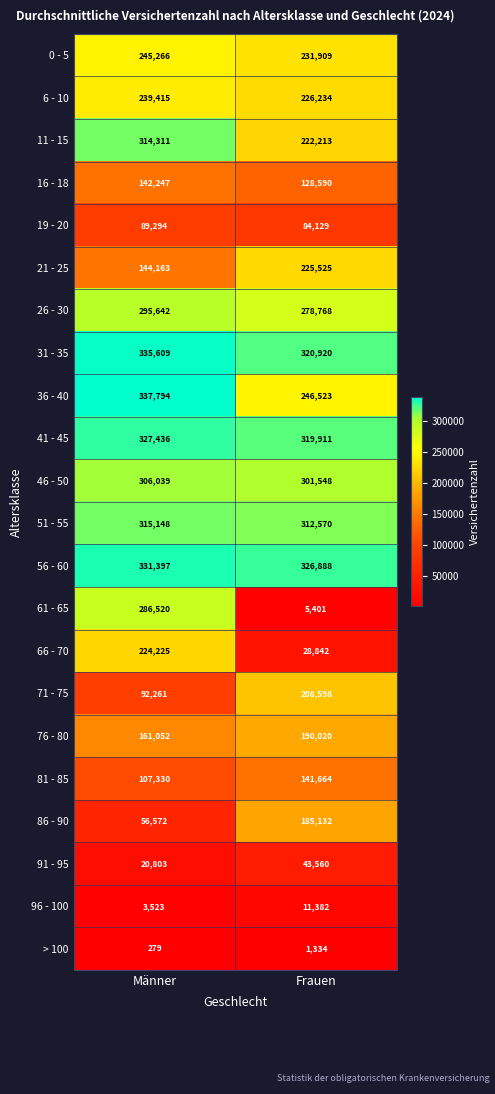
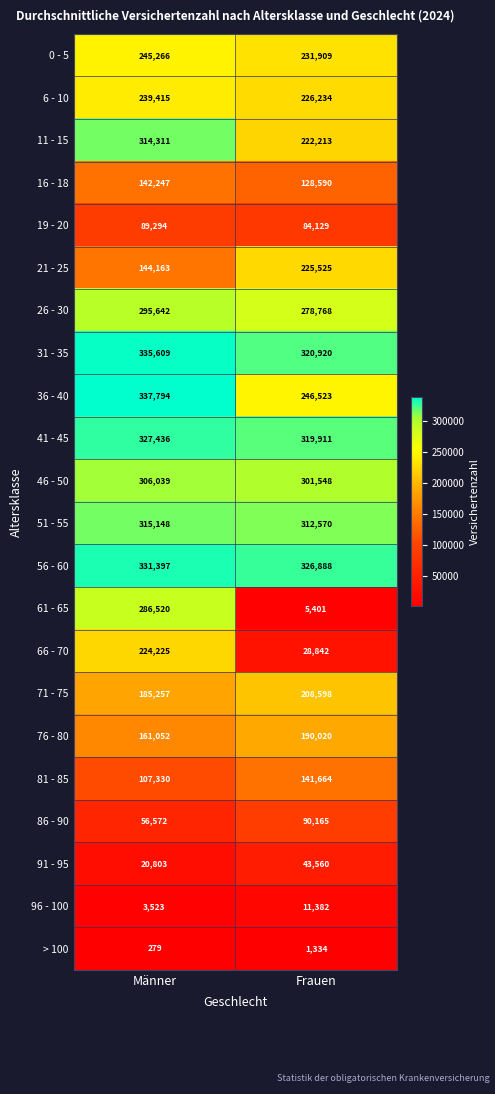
  {
    "0 - 5": {
      "Männer": "245,266",
      "Frauen": "231,909"
    },
    "6 - 10": {
      "Männer": "239,415",
      "Frauen": "226,234"
    },
    "11 - 15": {
      "Männer": "314,311",
      "Frauen": "222,213"
    },
    "16 - 18": {
      "Männer": "142,247",
      "Frauen": "128,590"
    },
    "19 - 20": {
      "Männer": "89,294",
      "Frauen": "84,129"
    },
    "21 - 25": {
      "Männer": "144,163",
      "Frauen": "225,525"
    },
    "26 - 30": {
      "Männer": "295,642",
      "Frauen": "278,768"
    },
    "31 - 35": {
      "Männer": "335,609",
      "Frauen": "320,920"
    },
    "36 - 40": {
      "Männer": "337,794",
      "Frauen": "246,523"
    },
    "41 - 45": {
      "Männer": "327,436",
      "Frauen": "319,911"
    },
    "46 - 50": {
      "Männer": "306,039",
      "Frauen": "301,548"
    },
    "51 - 55": {
      "Männer": "315,148",
      "Frauen": "312,570"
    },
    "56 - 60": {
      "Männer": "331,397",
      "Frauen": "326,888"
    },
    "61 - 65": {
      "Männer": "286,520",
      "Frauen": "5,401"
    },
    "66 - 70": {
      "Männer": "224,225",
      "Frauen": "28,842"
    },
    "71 - 75": {
-     "Männer": "92,261",
+     "Männer": "185,257",
      "Frauen": "208,598"
    },
    "76 - 80": {
      "Männer": "161,052",
      "Frauen": "190,020"
    },
    "81 - 85": {
      "Männer": "107,330",
      "Frauen": "141,664"
    },
    "86 - 90": {
      "Männer": "56,572",
-     "Frauen": "185,132"
+     "Frauen": "90,165"
    },
    "91 - 95": {
      "Männer": "20,803",
      "Frauen": "43,560"
    },
    "96 - 100": {
      "Männer": "3,523",
      "Frauen": "11,382"
    },
    "> 100": {
      "Männer": "279",
      "Frauen": "1,334"
    }
  }
